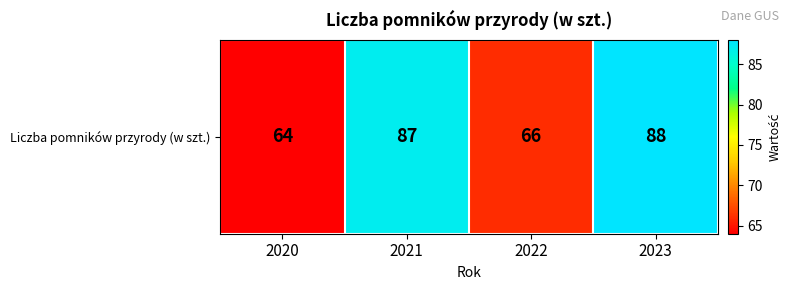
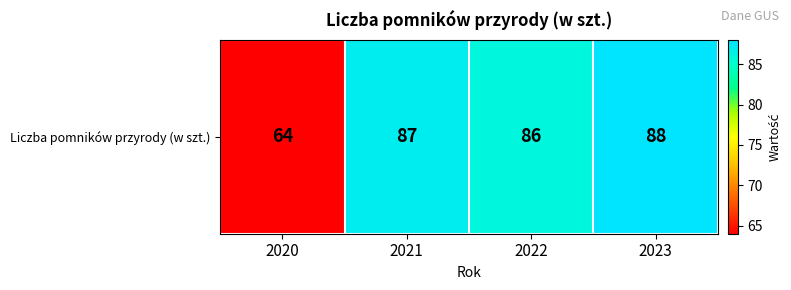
  {
    "Liczba pomników przyrody (w szt.)": {
      "2020": 64,
      "2021": 87,
-     "2022": 66,
+     "2022": 86,
      "2023": 88
    }
  }
